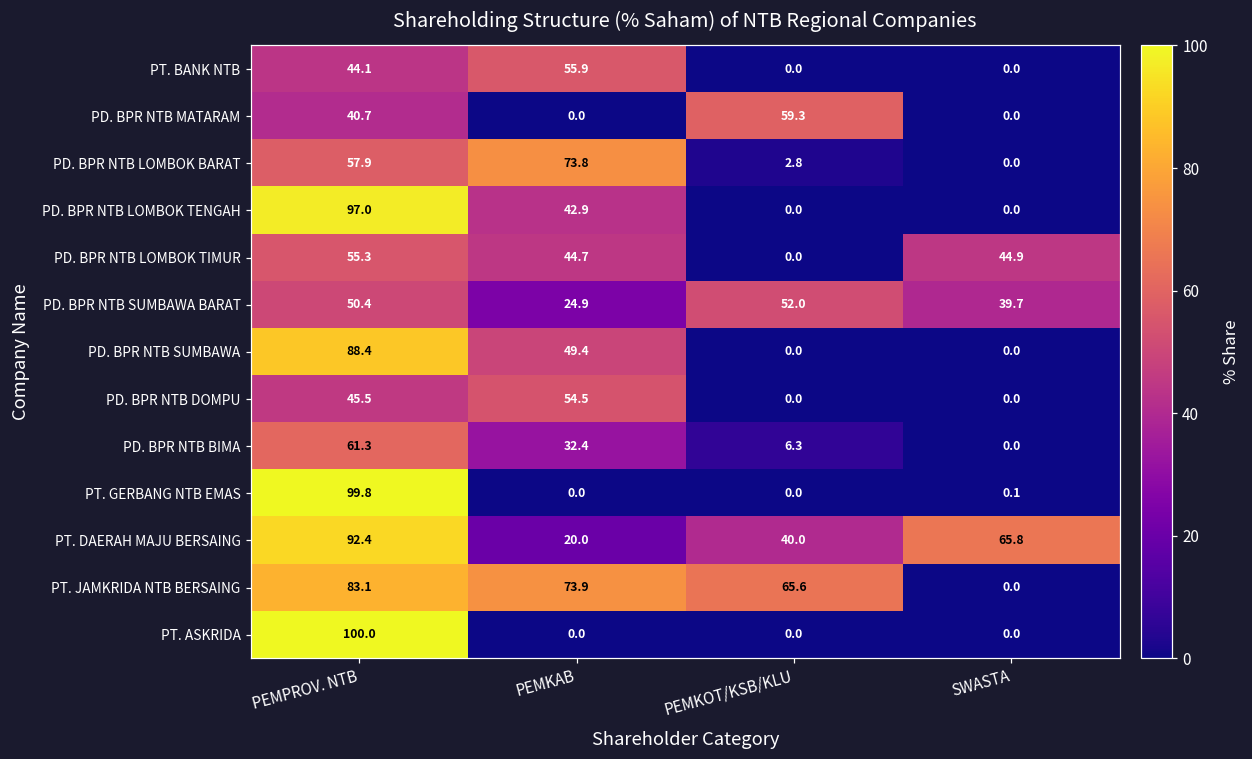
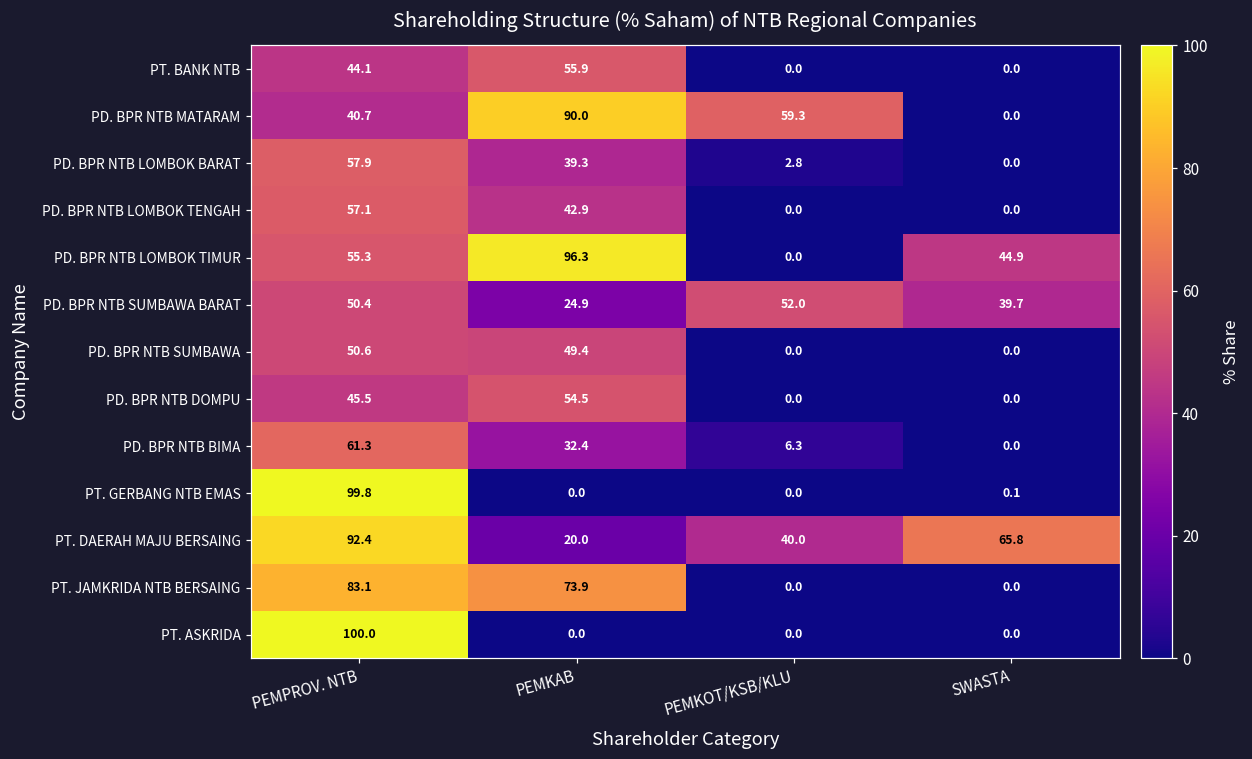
  {
    "PT. BANK NTB": {
      "PEMPROV. NTB": 44.1,
      "PEMKAB": 55.9,
      "PEMKOT/KSB/KLU": 0.0,
      "SWASTA": 0.0
    },
    "PD. BPR NTB MATARAM": {
      "PEMPROV. NTB": 40.7,
-     "PEMKAB": 0.0,
+     "PEMKAB": 90.0,
      "PEMKOT/KSB/KLU": 59.3,
      "SWASTA": 0.0
    },
    "PD. BPR NTB LOMBOK BARAT": {
      "PEMPROV. NTB": 57.9,
-     "PEMKAB": 73.8,
+     "PEMKAB": 39.3,
      "PEMKOT/KSB/KLU": 2.8,
      "SWASTA": 0.0
    },
    "PD. BPR NTB LOMBOK TENGAH": {
-     "PEMPROV. NTB": 97.0,
+     "PEMPROV. NTB": 57.1,
      "PEMKAB": 42.9,
      "PEMKOT/KSB/KLU": 0.0,
      "SWASTA": 0.0
    },
    "PD. BPR NTB LOMBOK TIMUR": {
      "PEMPROV. NTB": 55.3,
-     "PEMKAB": 44.7,
+     "PEMKAB": 96.3,
      "PEMKOT/KSB/KLU": 0.0,
      "SWASTA": 44.9
    },
    "PD. BPR NTB SUMBAWA BARAT": {
      "PEMPROV. NTB": 50.4,
      "PEMKAB": 24.9,
      "PEMKOT/KSB/KLU": 52.0,
      "SWASTA": 39.7
    },
    "PD. BPR NTB SUMBAWA": {
-     "PEMPROV. NTB": 88.4,
+     "PEMPROV. NTB": 50.6,
      "PEMKAB": 49.4,
      "PEMKOT/KSB/KLU": 0.0,
      "SWASTA": 0.0
    },
    "PD. BPR NTB DOMPU": {
      "PEMPROV. NTB": 45.5,
      "PEMKAB": 54.5,
      "PEMKOT/KSB/KLU": 0.0,
      "SWASTA": 0.0
    },
    "PD. BPR NTB BIMA": {
      "PEMPROV. NTB": 61.3,
      "PEMKAB": 32.4,
      "PEMKOT/KSB/KLU": 6.3,
      "SWASTA": 0.0
    },
    "PT. GERBANG NTB EMAS": {
      "PEMPROV. NTB": 99.8,
      "PEMKAB": 0.0,
      "PEMKOT/KSB/KLU": 0.0,
      "SWASTA": 0.1
    },
    "PT. DAERAH MAJU BERSAING": {
      "PEMPROV. NTB": 92.4,
      "PEMKAB": 20.0,
      "PEMKOT/KSB/KLU": 40.0,
      "SWASTA": 65.8
    },
    "PT. JAMKRIDA NTB BERSAING": {
      "PEMPROV. NTB": 83.1,
      "PEMKAB": 73.9,
-     "PEMKOT/KSB/KLU": 65.6,
+     "PEMKOT/KSB/KLU": 0.0,
      "SWASTA": 0.0
    },
    "PT. ASKRIDA": {
      "PEMPROV. NTB": 100.0,
      "PEMKAB": 0.0,
      "PEMKOT/KSB/KLU": 0.0,
      "SWASTA": 0.0
    }
  }
